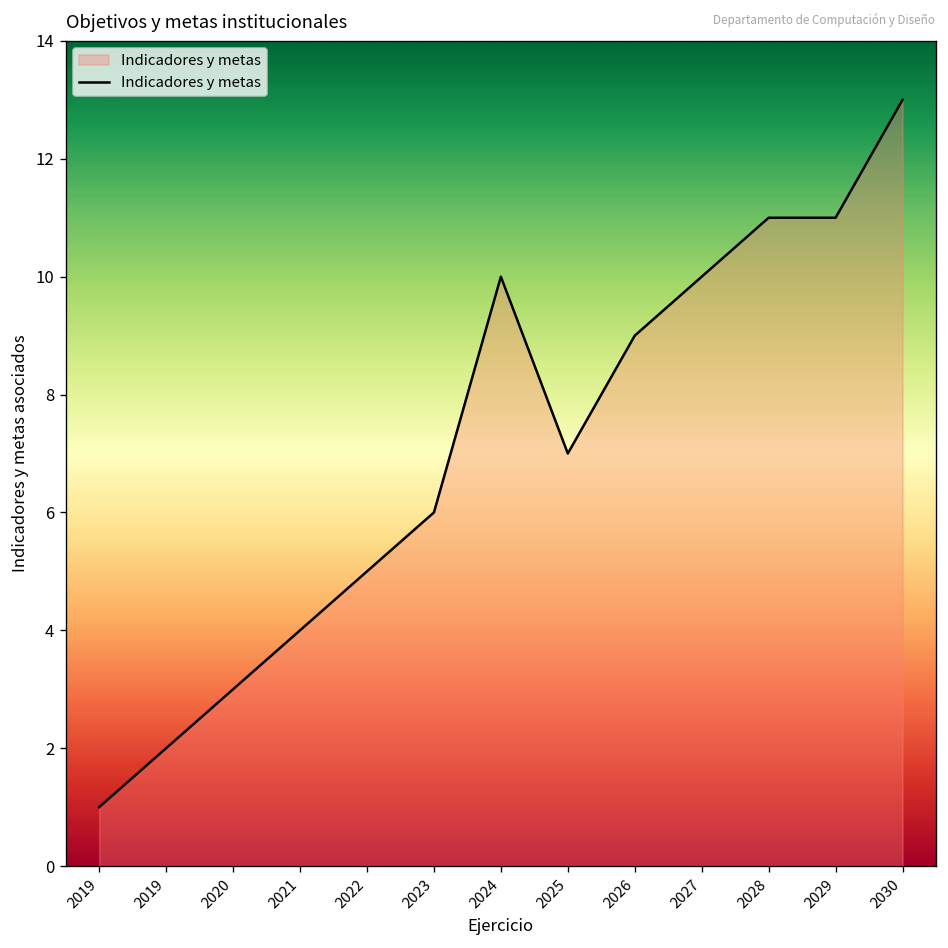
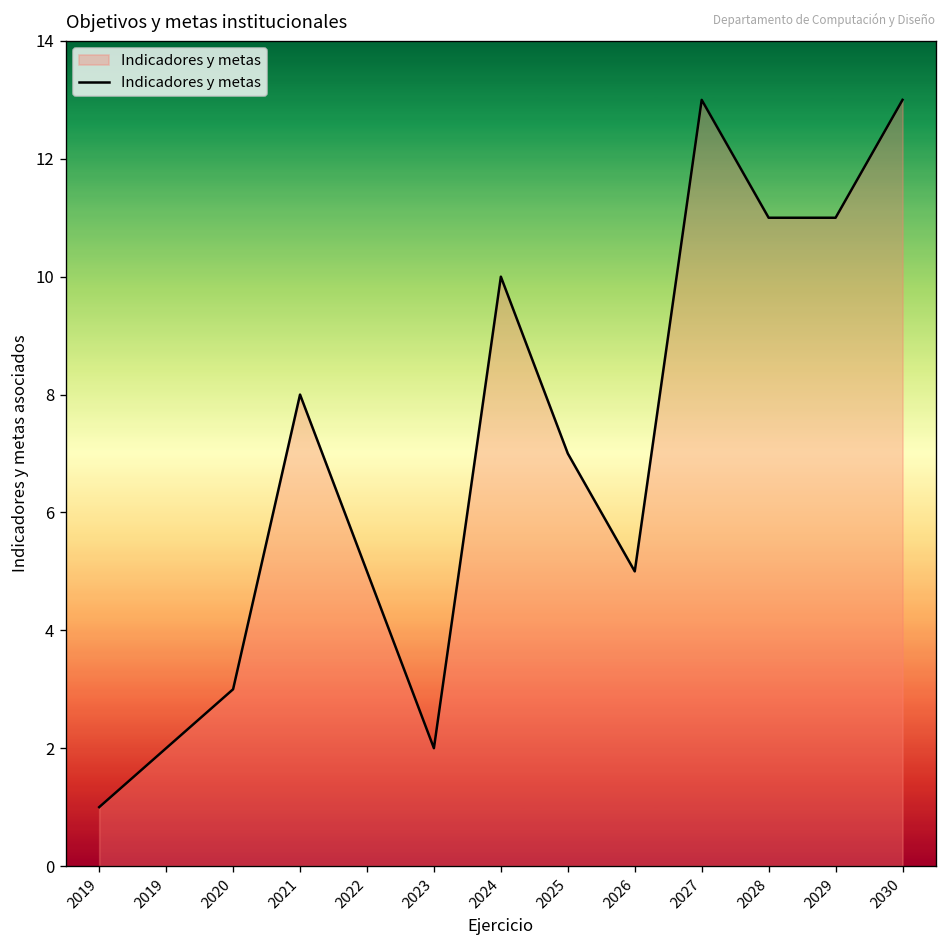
  {
    "2020": 3,
-   "2021": 4,
+   "2021": 8,
    "2022": 5,
-   "2023": 6,
+   "2023": 2,
    "2024": 10,
    "2025": 7,
-   "2026": 9,
-   "2027": 10,
+   "2026": 5,
+   "2027": 13,
    "2028": 11,
    "2029": 11,
    "2030": 13
  }
